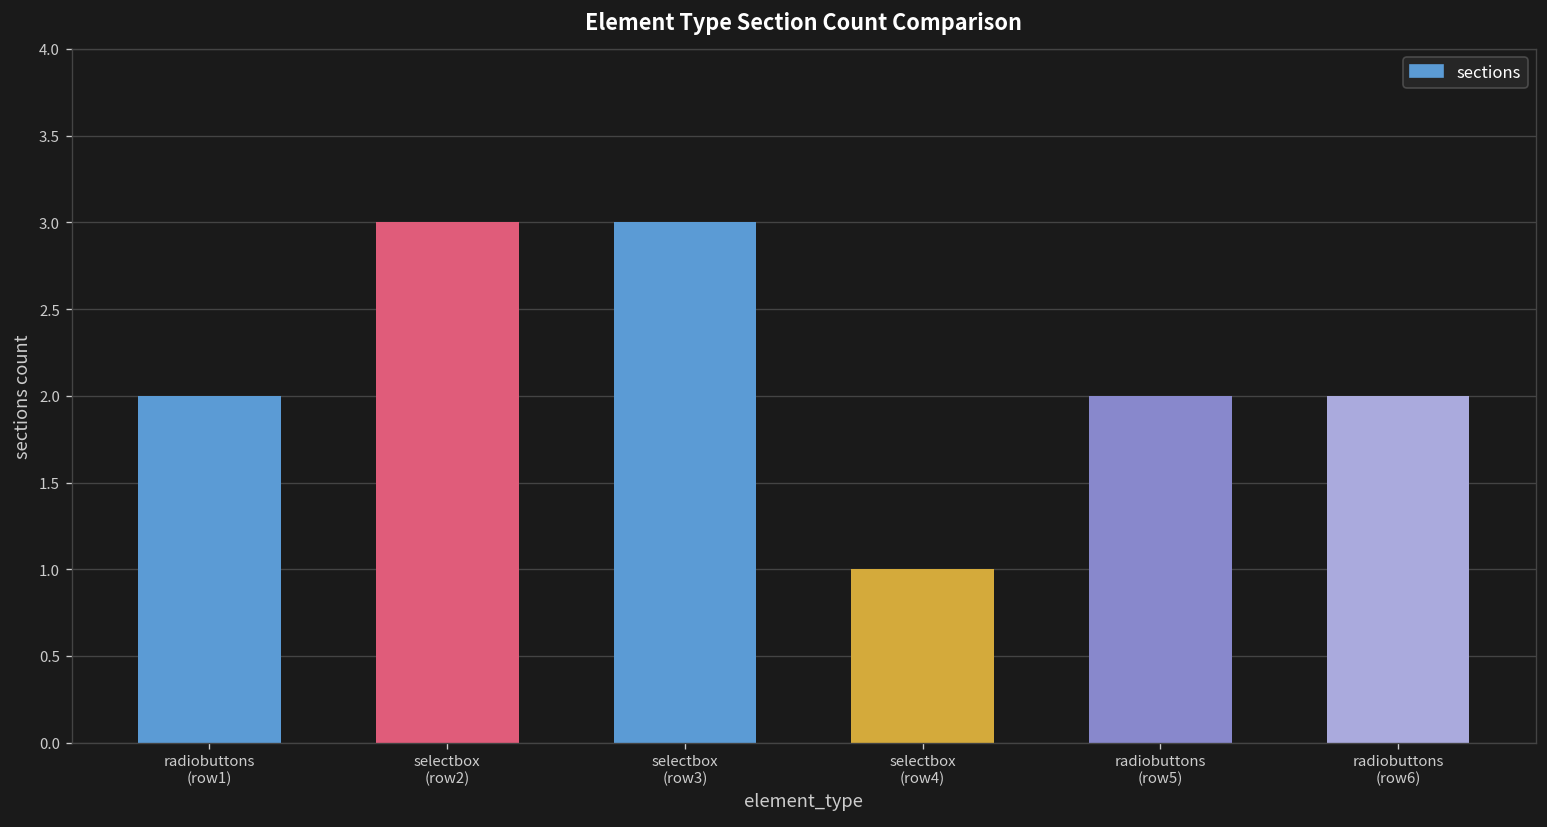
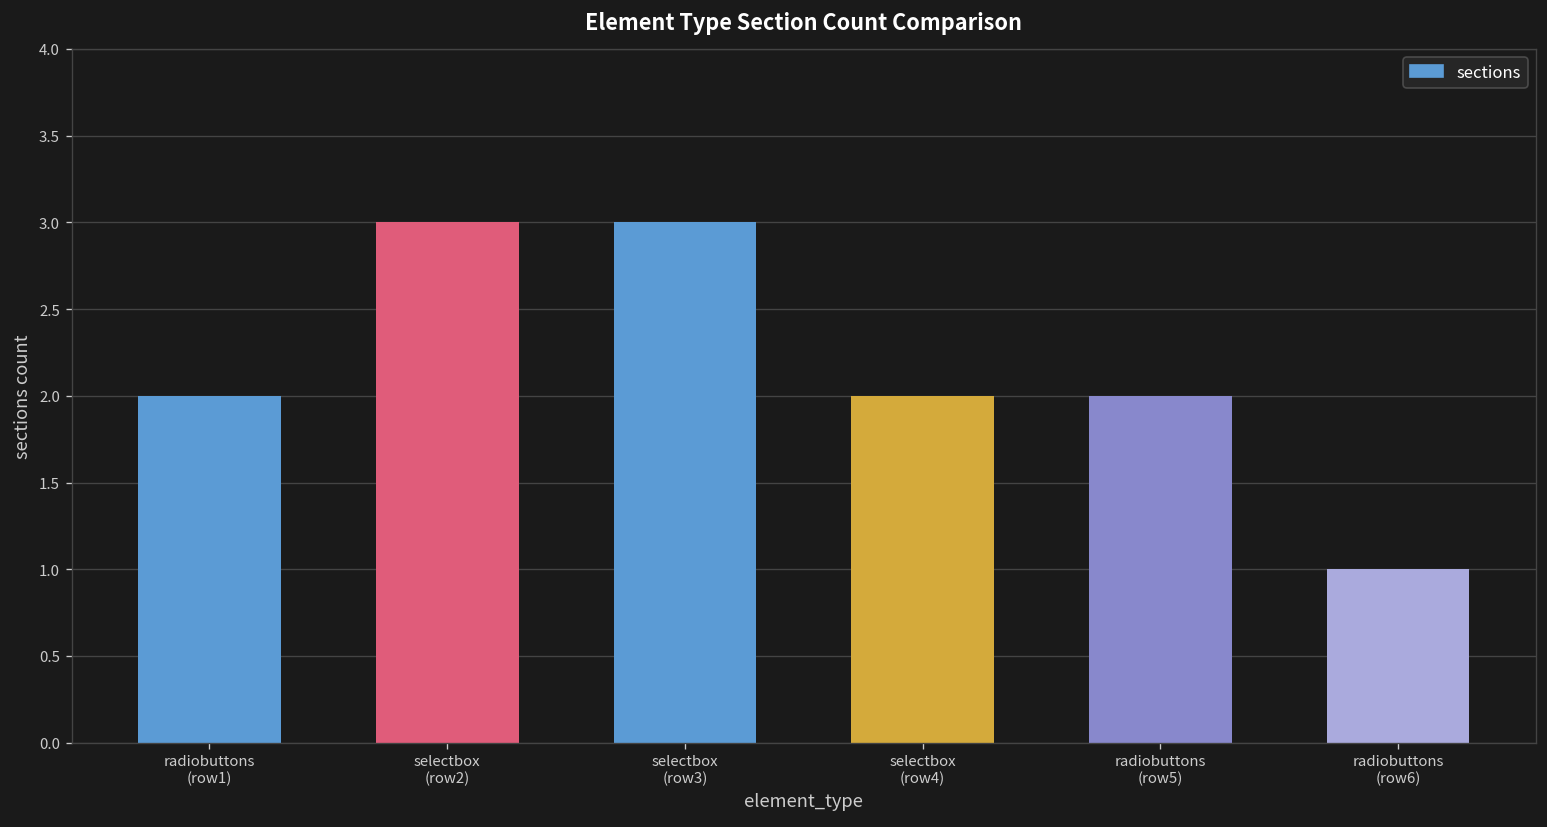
  {
    "radiobuttons (row1)": 2,
    "selectbox (row2)": 3,
    "selectbox (row3)": 3,
-   "selectbox (row4)": 1,
+   "selectbox (row4)": 2,
    "radiobuttons (row5)": 2,
-   "radiobuttons (row6)": 2
+   "radiobuttons (row6)": 1
  }
